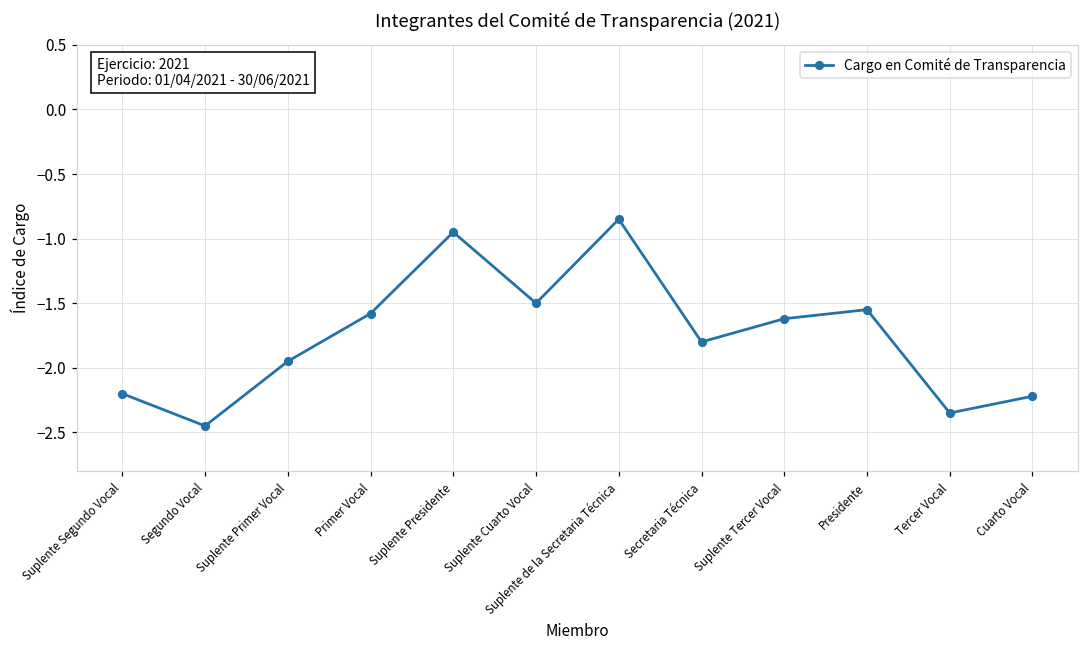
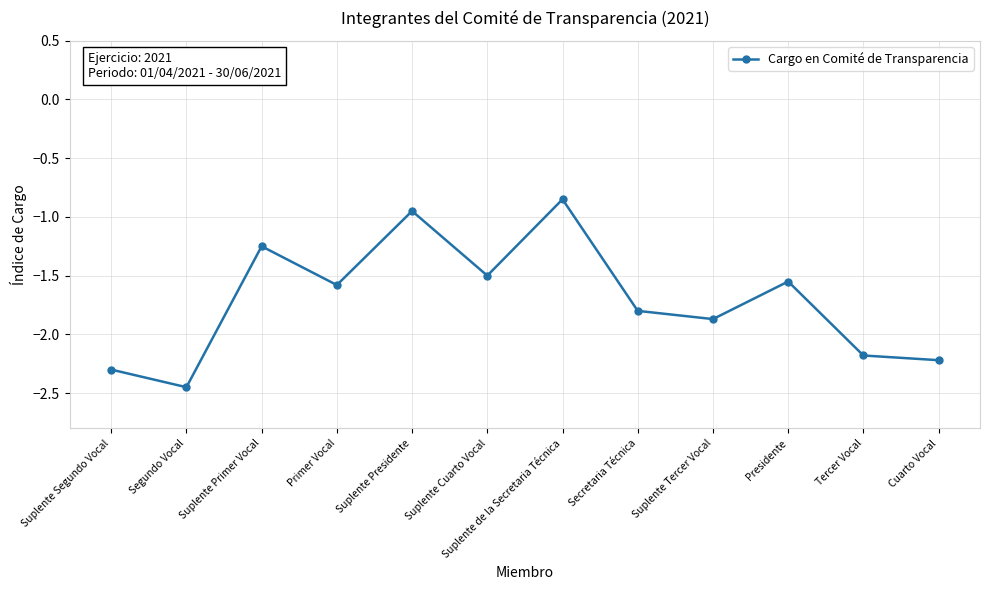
  {
-   "Suplente Segundo Vocal": -2.2,
+   "Suplente Segundo Vocal": -2.3,
    "Segundo Vocal": -2.45,
-   "Suplente Primer Vocal": -1.95,
+   "Suplente Primer Vocal": -1.25,
    "Primer Vocal": -1.58,
    "Suplente Presidente": -0.95,
    "Suplente Cuarto Vocal": -1.50,
    "Suplente de la Secretaria Técnica": -0.85,
    "Secretaria Técnica": -1.80,
-   "Suplente Tercer Vocal": -1.62,
+   "Suplente Tercer Vocal": -1.87,
    "Presidente": -1.55,
-   "Tercer Vocal": -2.35,
+   "Tercer Vocal": -2.18,
    "Cuarto Vocal": -2.22
  }
